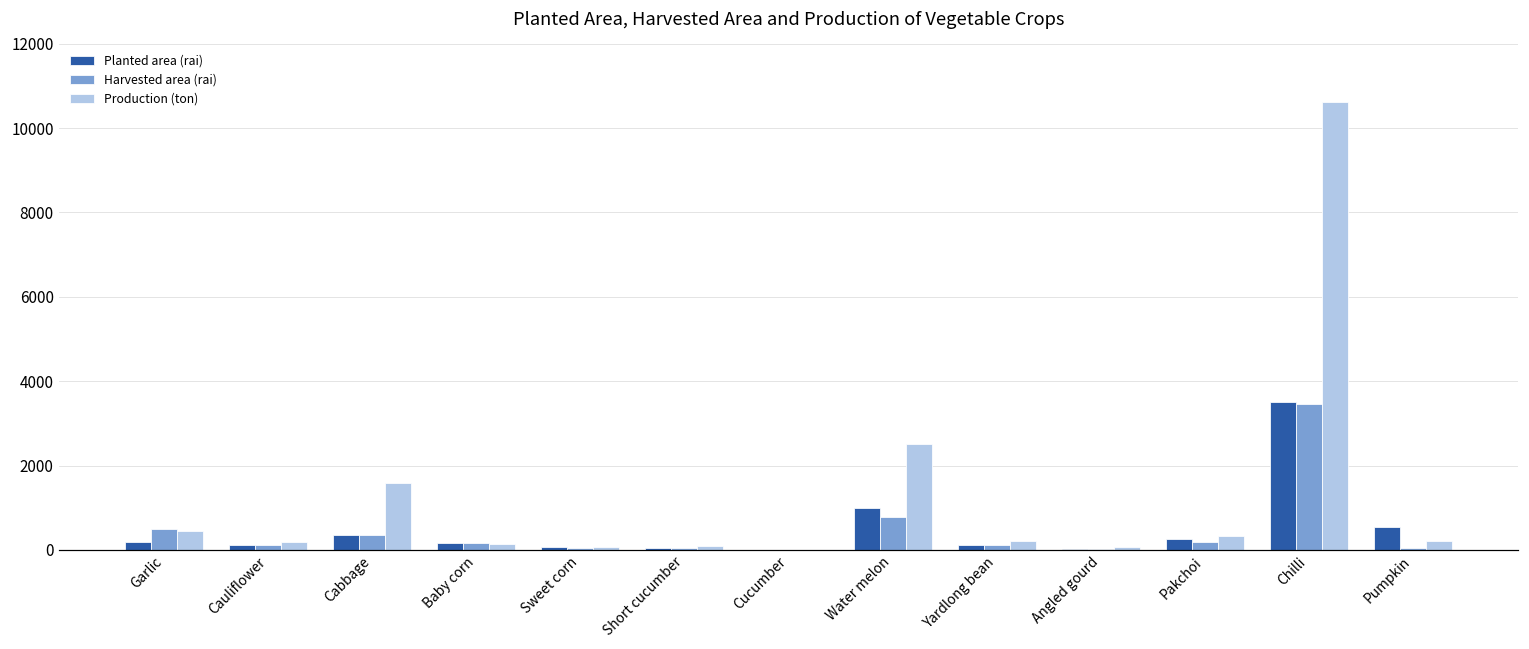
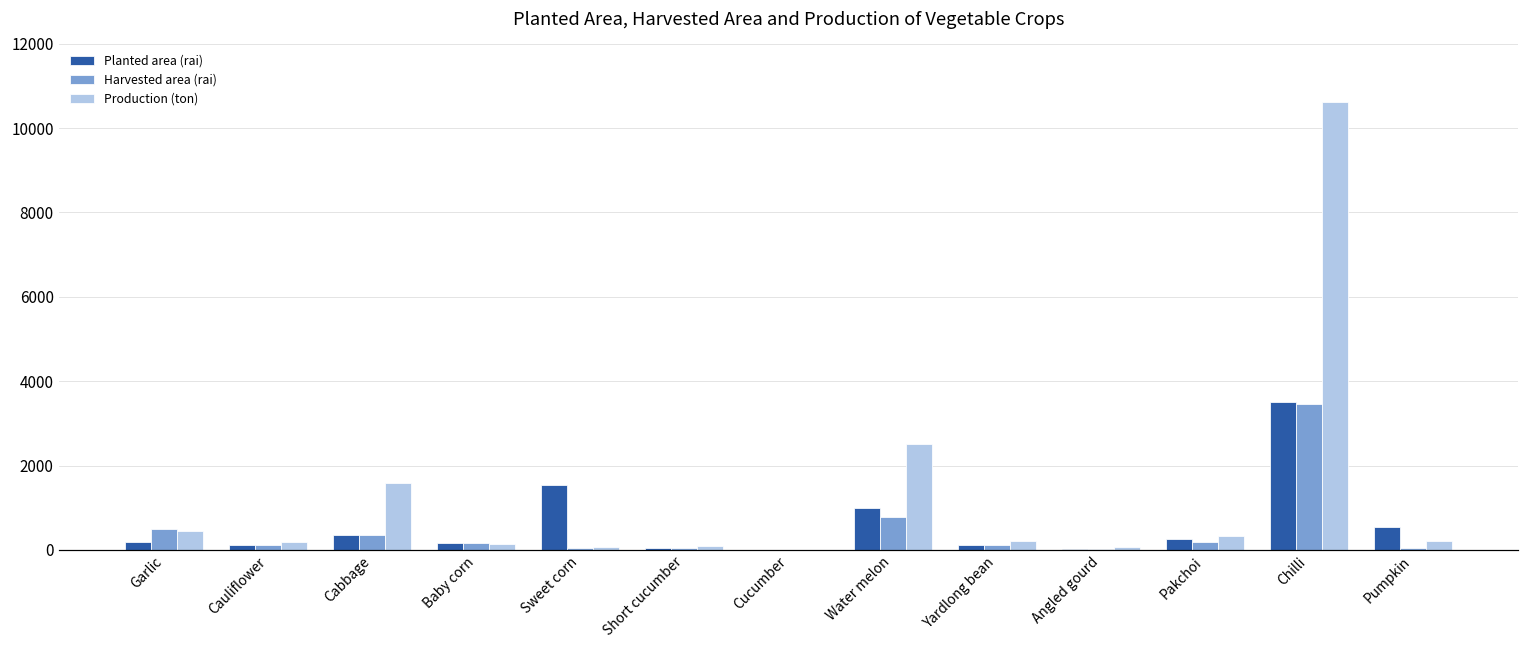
  {
    "Planted area (rai)": {
      "Garlic": 200,
      "Cauliflower": 100,
      "Cabbage": 400,
      "Baby corn": 200,
-     "Sweet corn": 100,
+     "Sweet corn": 1500,
      "Water melon": 1000,
      "Yardlong bean": 100,
      "Pakchoi": 300,
      "Chilli": 3500,
      "Pumpkin": 500
    },
    "Harvested area (rai)": {
      "Garlic": 500,
      "Cauliflower": 100,
      "Cabbage": 400,
      "Baby corn": 200,
      "Water melon": 800,
      "Yardlong bean": 100,
      "Pakchoi": 200,
      "Chilli": 3500
    },
    "Production (ton)": {
      "Garlic": 500,
      "Cauliflower": 200,
      "Cabbage": 1600,
      "Baby corn": 200,
      "Short cucumber": 100,
      "Water melon": 2500,
      "Yardlong bean": 200,
      "Pakchoi": 300,
      "Chilli": 10600,
      "Pumpkin": 200
    }
  }
